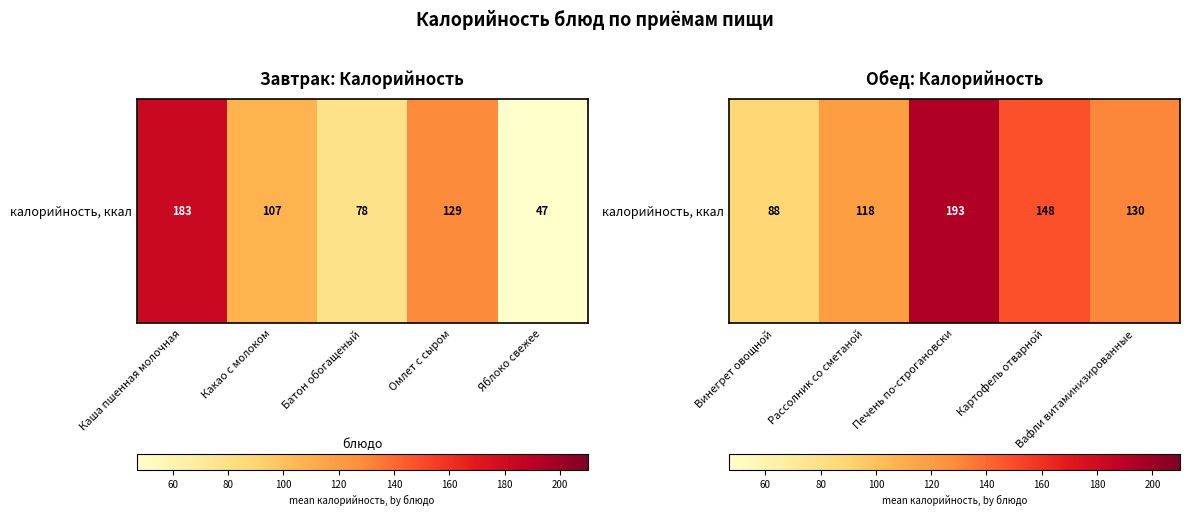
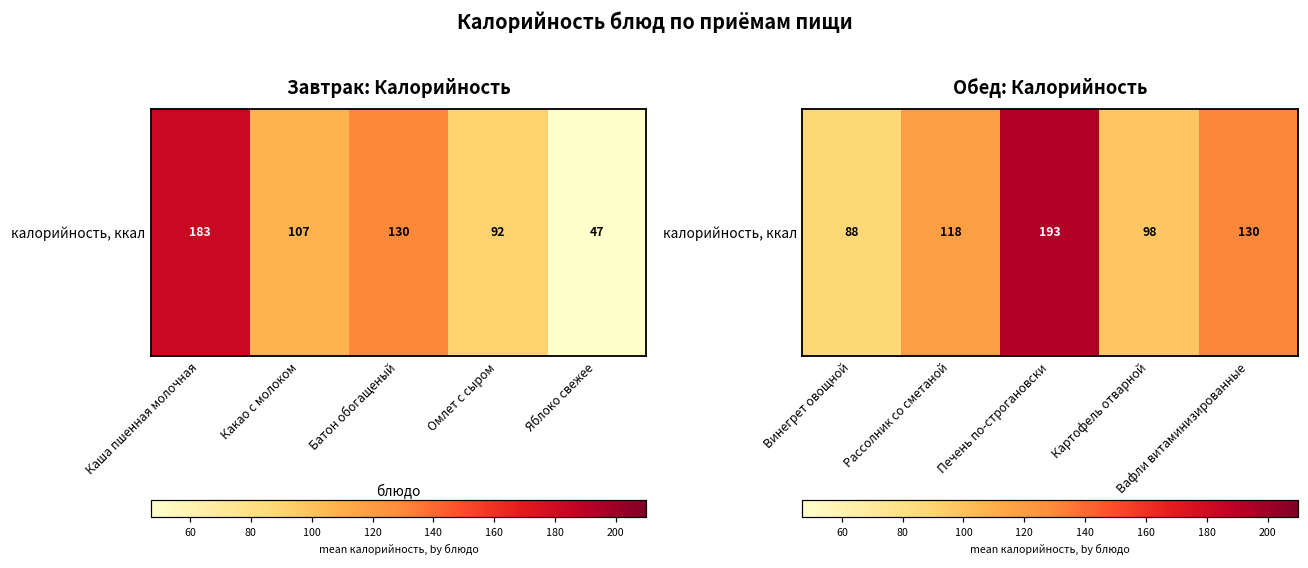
  {
    "Завтрак: Калорийность": {
      "калорийность, ккал": {
        "Каша пшенная молочная": 183,
        "Какао с молоком": 107,
-       "Батон обогащеный": 78,
-       "Омлет с сыром": 129,
+       "Батон обогащеный": 130,
+       "Омлет с сыром": 92,
        "Яблоко свежее": 47
      }
    },
    "Обед: Калорийность": {
      "калорийность, ккал": {
        "Винегрет овощной": 88,
        "Рассолник со сметаной": 118,
        "Печень по-строгановски": 193,
-       "Картофель отварной": 148,
+       "Картофель отварной": 98,
        "Вафли витаминизированные": 130
      }
    }
  }
